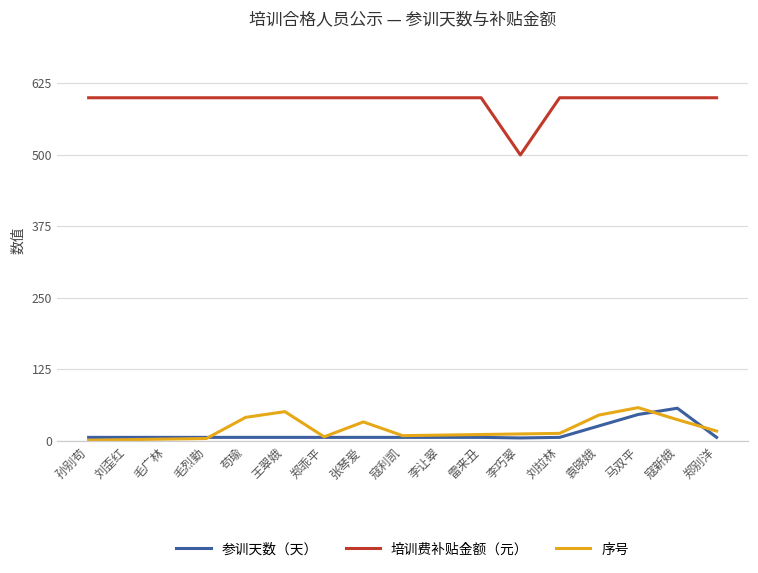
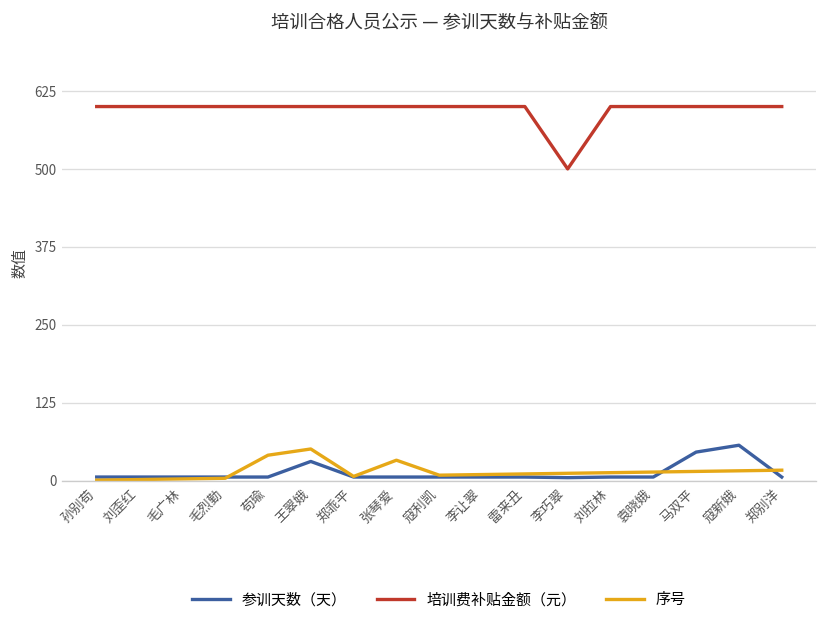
  {
    "参训天数（天）": {
      "孙别苟": 10,
      "苟瑜": 10,
-     "王翠娥": 10,
+     "王翠娥": 30,
      "张琴爱": 10,
      "雷来丑": 10,
      "李巧翠": 10,
      "刘拉林": 10,
-     "袁晓娥": 30,
+     "袁晓娥": 10,
      "马双平": 50,
      "寇新娥": 60,
      "郑别洋": 10
    },
    "培训费补贴金额（元）": {
      "孙别苟": 600,
      "刘歪红": 600,
      "毛广林": 600,
      "毛烈勤": 600,
      "苟瑜": 600,
      "王翠娥": 600,
      "郑乖平": 600,
      "张琴爱": 600,
      "寇利凯": 600,
      "李让翠": 600,
      "雷来丑": 600,
      "李巧翠": 500,
      "刘拉林": 600,
      "袁晓娥": 600,
      "马双平": 600,
      "寇新娥": 600,
      "郑别洋": 600
    },
    "序号": {
      "孙别苟": 0,
      "苟瑜": 40,
      "王翠娥": 50,
      "张琴爱": 30,
      "雷来丑": 10,
      "李巧翠": 10,
      "刘拉林": 10,
-     "袁晓娥": 50,
-     "马双平": 60,
-     "寇新娥": 40,
+     "袁晓娥": 10,
+     "马双平": 20,
+     "寇新娥": 20,
      "郑别洋": 20
    }
  }
